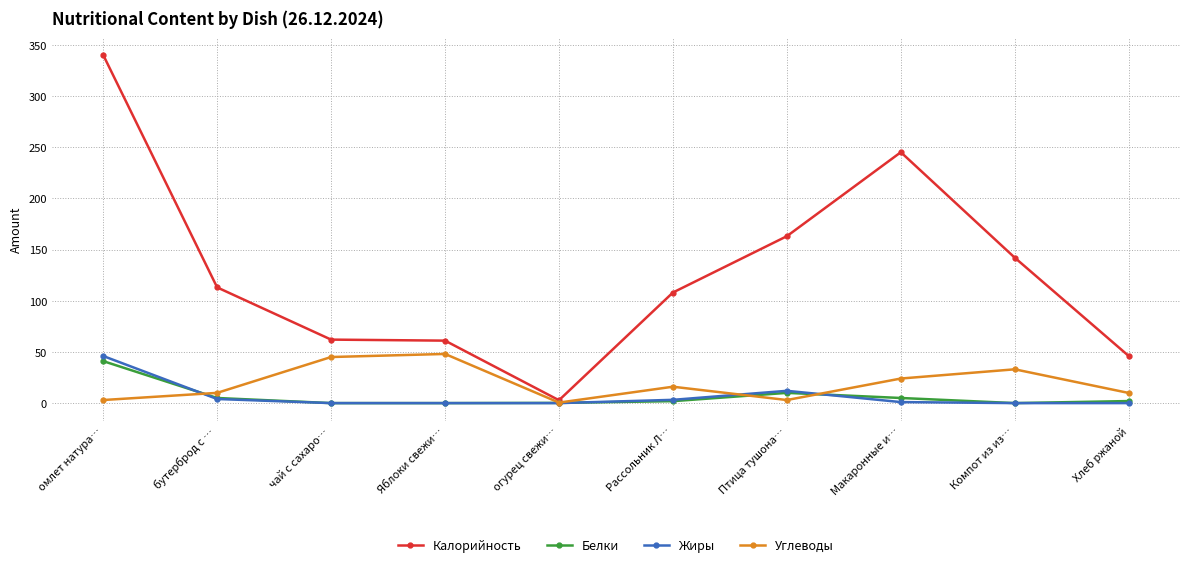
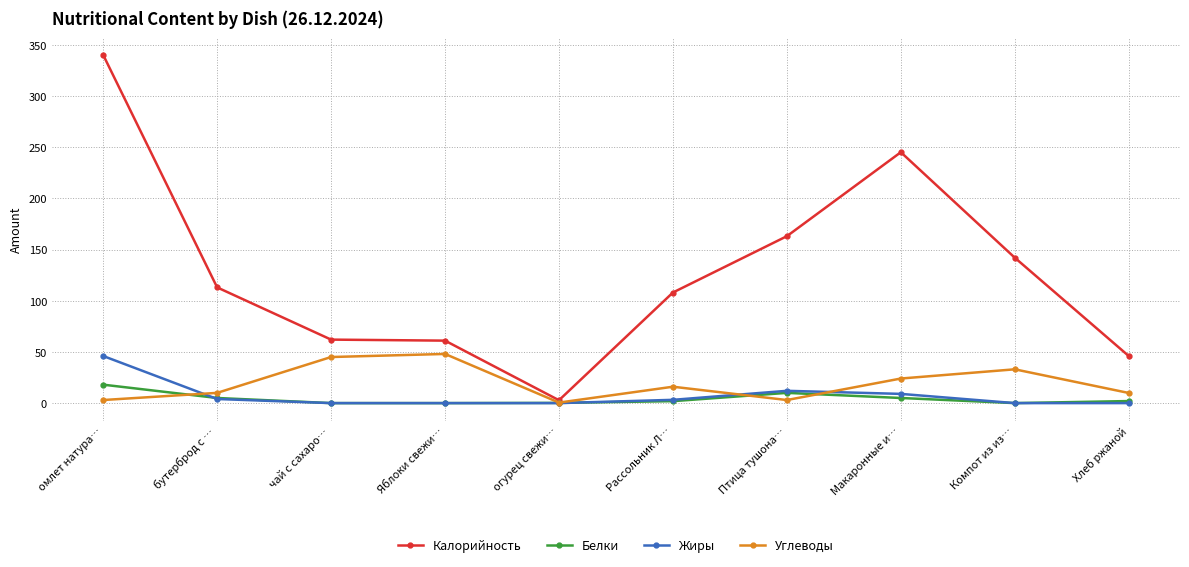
  {
    "Калорийность": {
      "омлет натура…": 340,
      "бутерброд с …": 113,
      "чай с сахаро…": 62,
      "Яблоки свежи…": 61,
      "Рассольник Л…": 108,
      "Птица тушона…": 163,
      "Макаронные и…": 245,
      "Компот из из…": 142,
      "Хлеб ржаной": 46
    },
    "Белки": {
-     "омлет натура…": 41,
+     "омлет натура…": 18,
      "Макаронные и…": 5
    },
    "Жиры": {
      "омлет натура…": 46,
-     "Макаронные и…": 1
+     "Макаронные и…": 9
    },
    "Углеводы": {
      "омлет натура…": 3,
      "бутерброд с …": 10,
      "чай с сахаро…": 45,
      "Яблоки свежи…": 48,
      "Рассольник Л…": 16,
      "Птица тушона…": 3,
      "Макаронные и…": 24,
      "Компот из из…": 33,
      "Хлеб ржаной": 10
    }
  }
